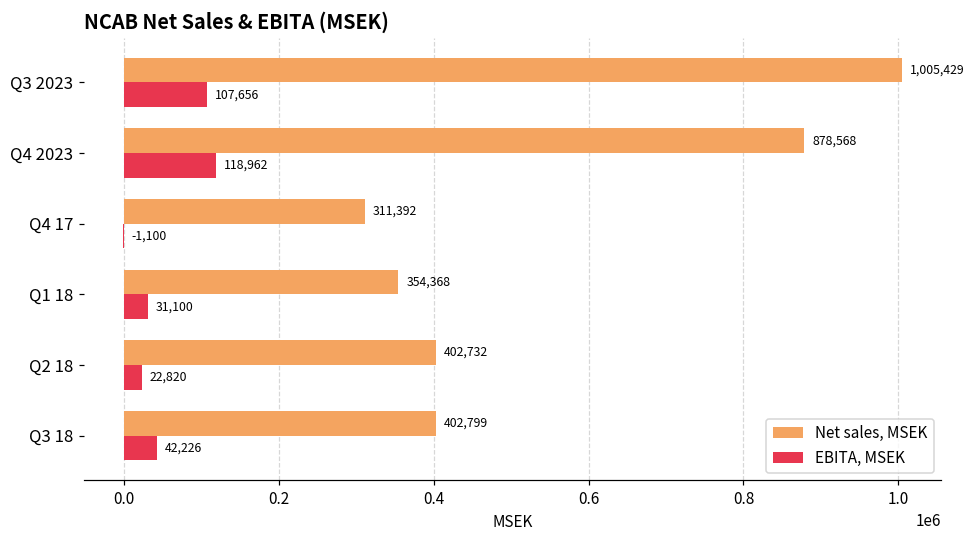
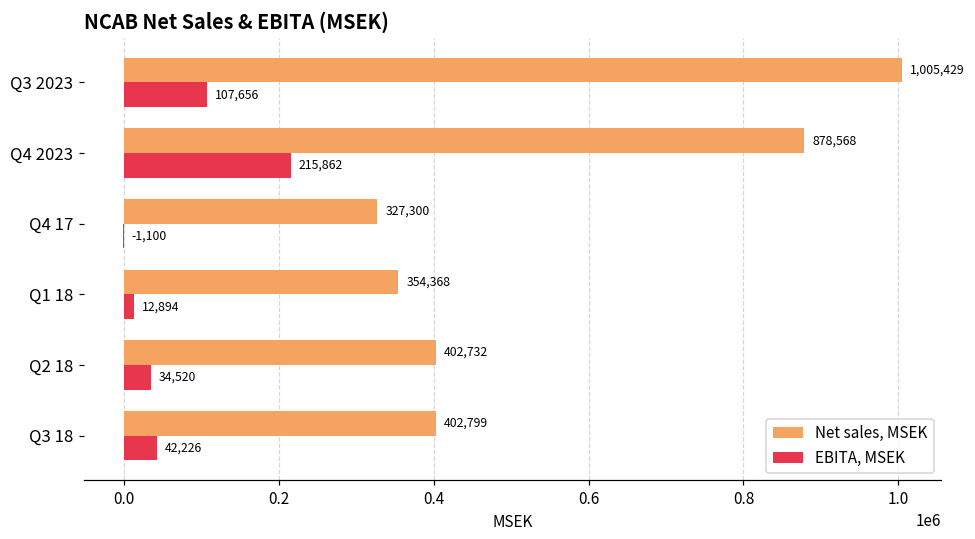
  {
    "Net sales, MSEK": {
      "Q3 2023": "1,005,429",
      "Q4 2023": "878,568",
-     "Q4 17": "311,392",
+     "Q4 17": "327,300",
      "Q1 18": "354,368",
      "Q2 18": "402,732",
      "Q3 18": "402,799"
    },
    "EBITA, MSEK": {
      "Q3 2023": "107,656",
-     "Q4 2023": "118,962",
+     "Q4 2023": "215,862",
      "Q4 17": "-1,100",
-     "Q1 18": "31,100",
-     "Q2 18": "22,820",
+     "Q1 18": "12,894",
+     "Q2 18": "34,520",
      "Q3 18": "42,226"
    }
  }
